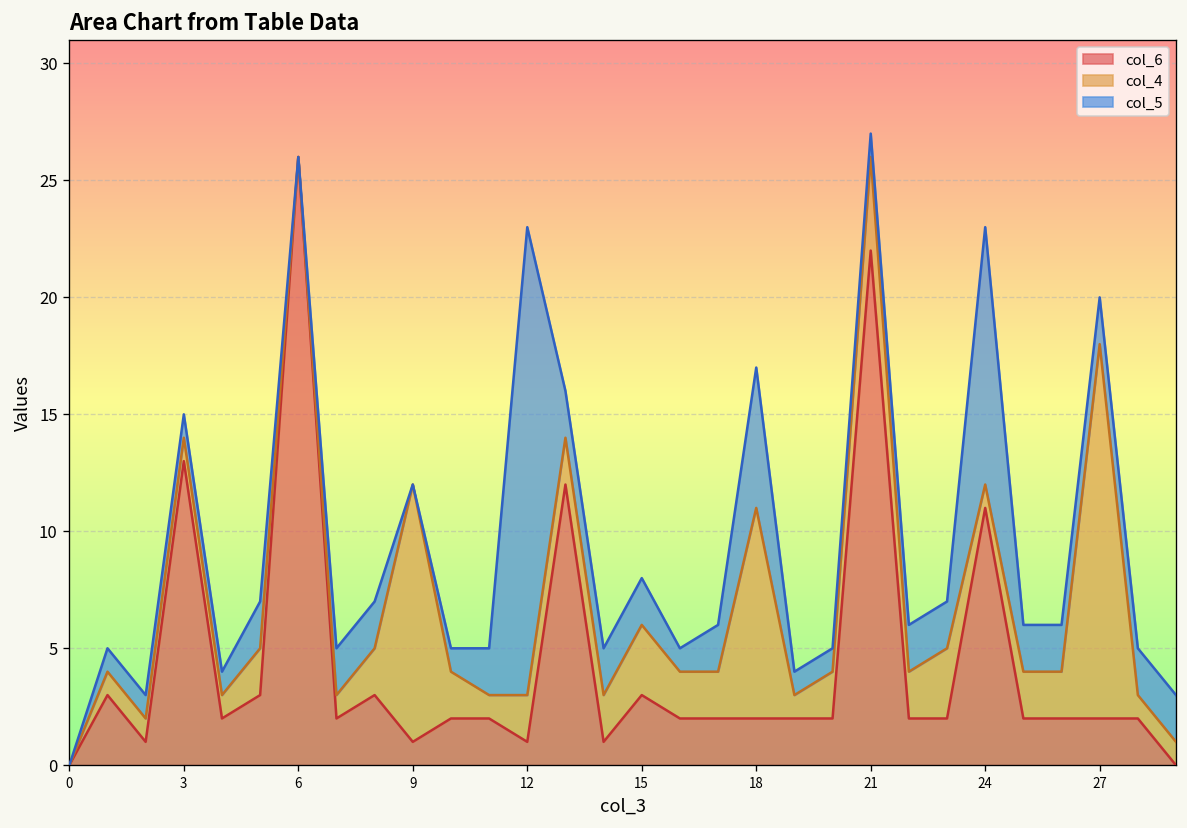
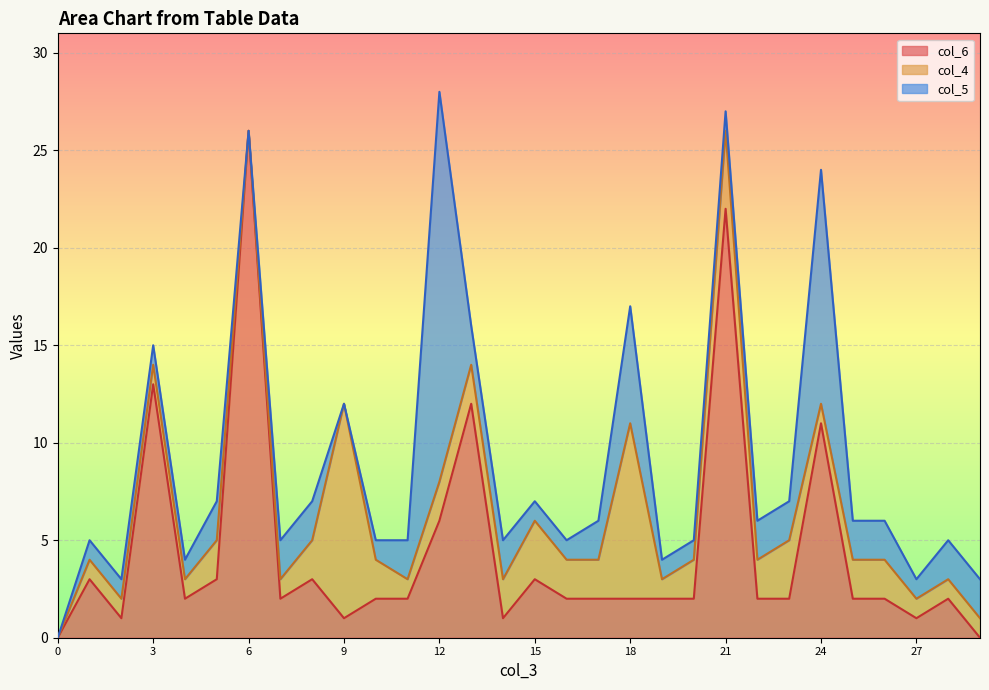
  {
    "col_6": {
      "3": 13,
      "9": 1,
-     "12": 1,
+     "12": 6,
      "15": 3,
      "18": 2,
      "21": 22,
      "24": 11,
-     "27": 2
+     "27": 1
    },
    "col_4": {
      "3": 1,
      "12": 2,
      "15": 3,
      "18": 9,
      "21": 4,
      "24": 1,
-     "27": 16
+     "27": 1
    },
    "col_5": {
      "3": 1,
      "12": 20,
-     "15": 2,
+     "15": 1,
      "18": 6,
      "21": 1,
-     "24": 11,
-     "27": 2
+     "24": 12,
+     "27": 1
    }
  }
